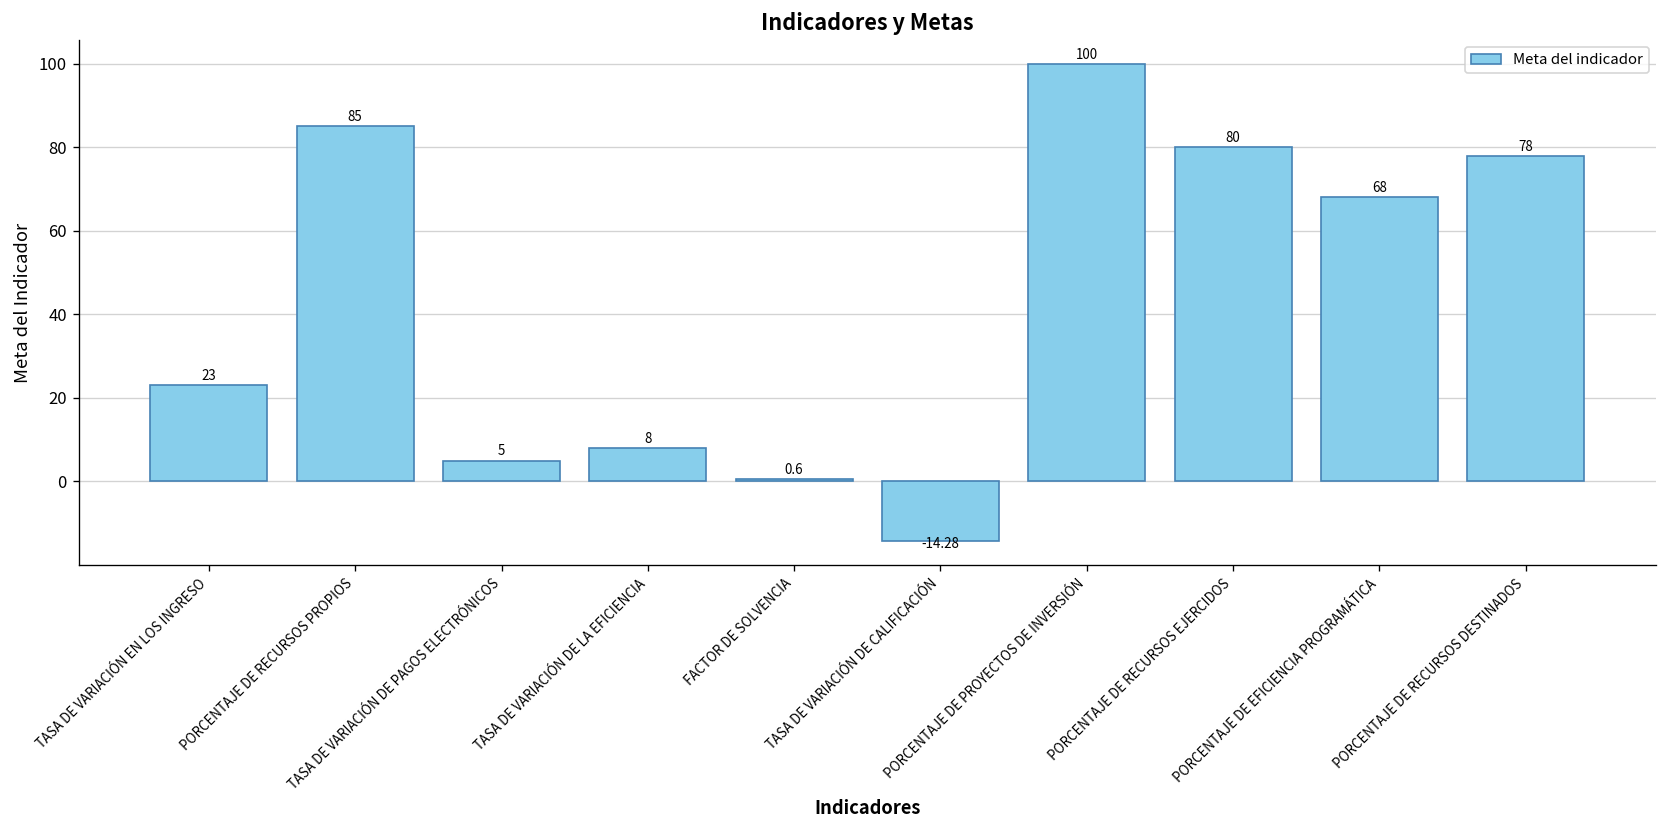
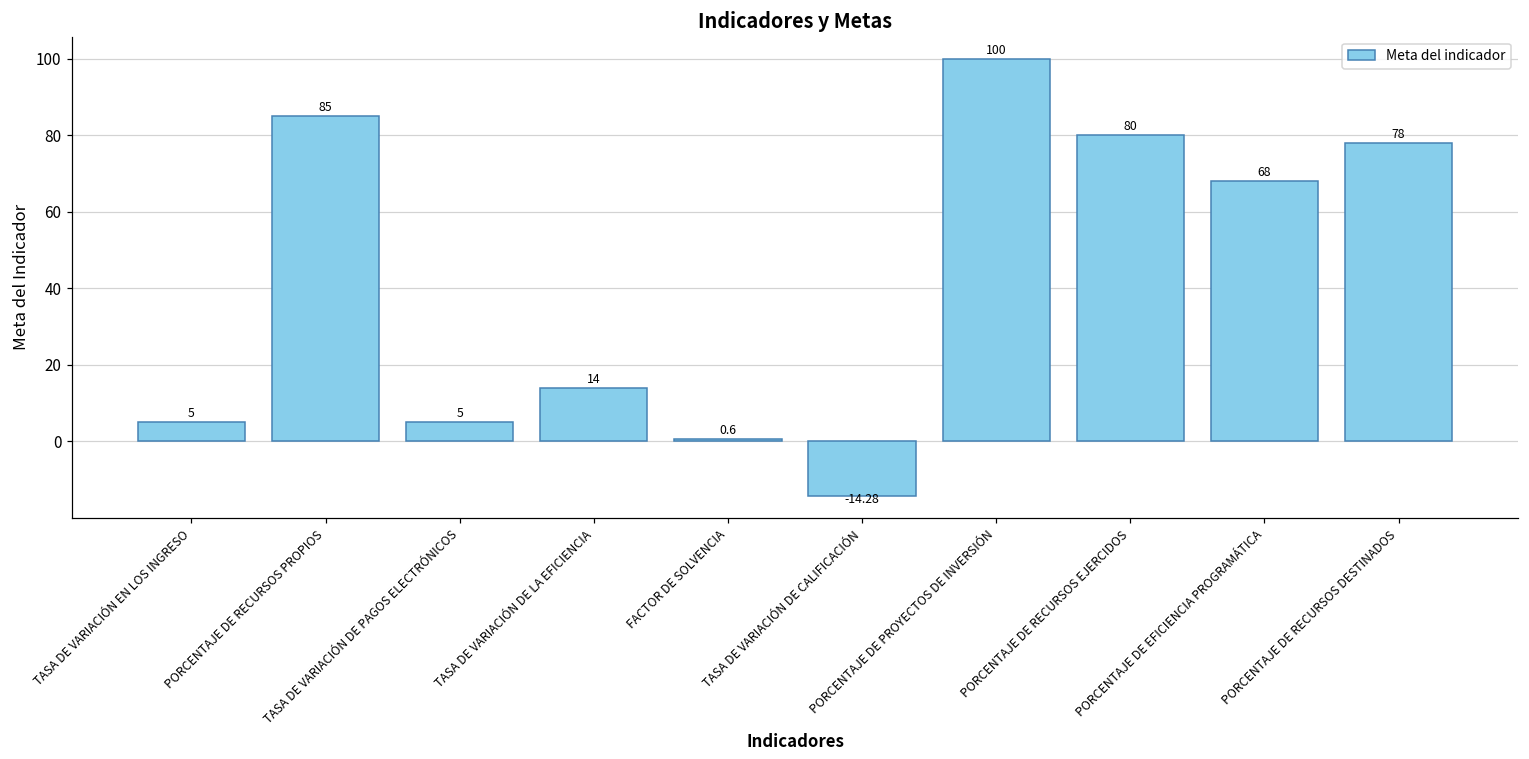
  {
-   "TASA DE VARIACIÓN EN LOS INGRESO": 23,
+   "TASA DE VARIACIÓN EN LOS INGRESO": 5,
    "PORCENTAJE DE RECURSOS PROPIOS": 85,
    "TASA DE VARIACIÓN DE PAGOS ELECTRÓNICOS": 5,
-   "TASA DE VARIACIÓN DE LA EFICIENCIA": 8,
+   "TASA DE VARIACIÓN DE LA EFICIENCIA": 14,
    "FACTOR DE SOLVENCIA": 0.6,
    "TASA DE VARIACIÓN DE CALIFICACIÓN": -14.28,
    "PORCENTAJE DE PROYECTOS DE INVERSIÓN": 100,
    "PORCENTAJE DE RECURSOS EJERCIDOS": 80,
    "PORCENTAJE DE EFICIENCIA PROGRAMÁTICA": 68,
    "PORCENTAJE DE RECURSOS DESTINADOS": 78
  }
